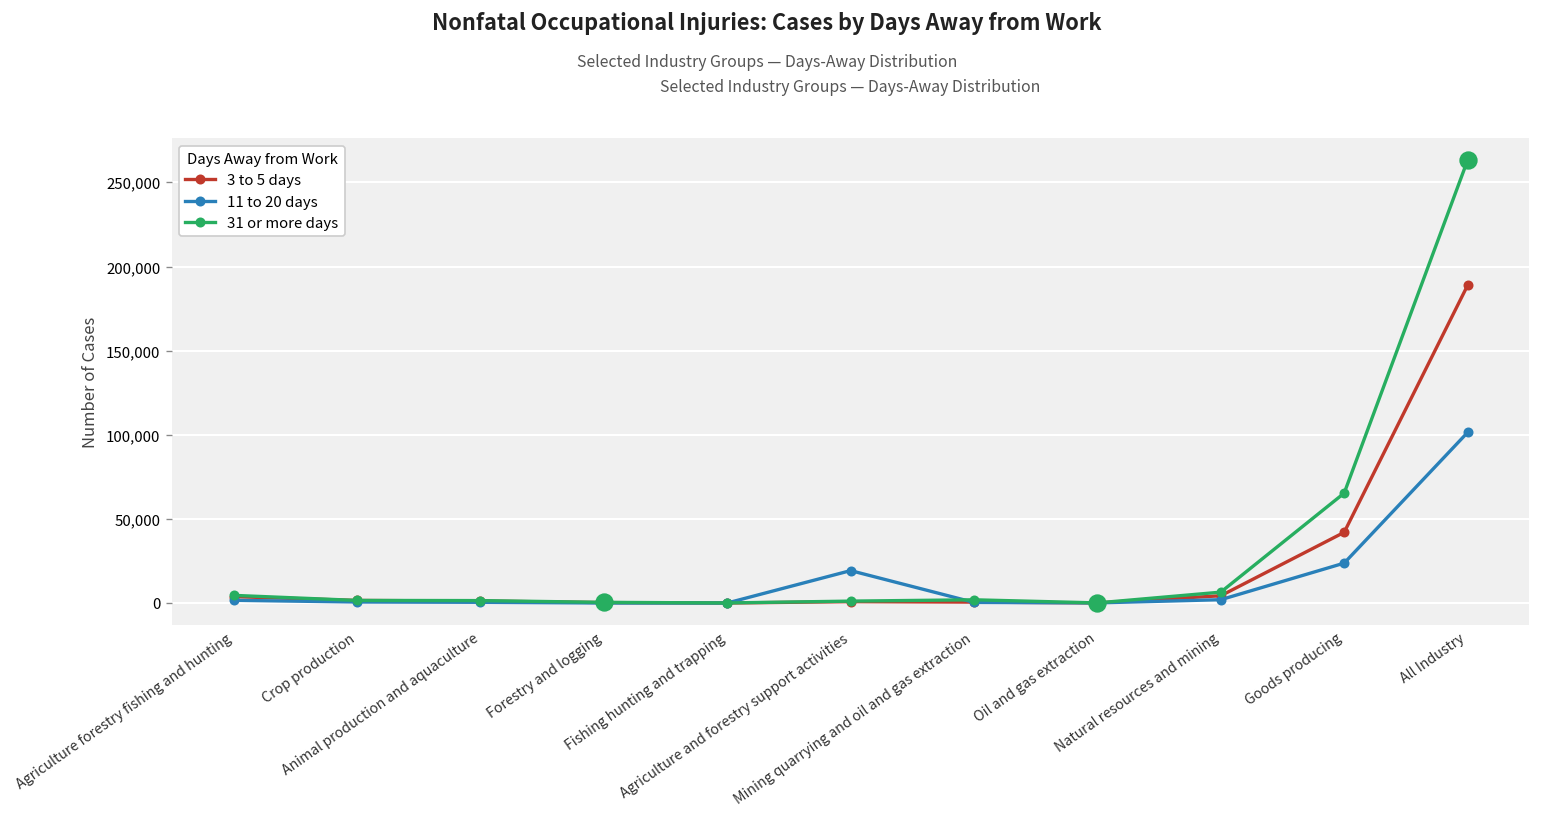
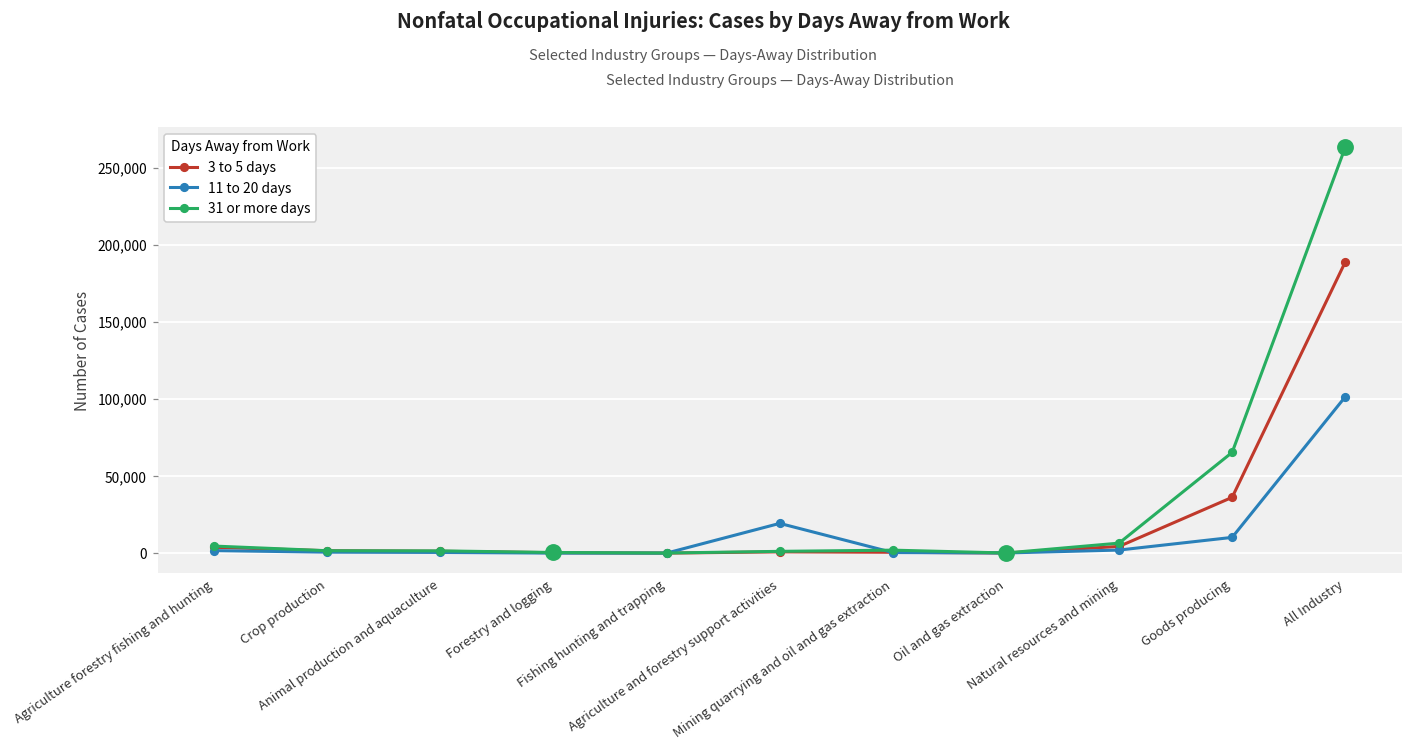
  {
    "3 to 5 days": {
      "Natural resources and mining": "4,000",
-     "Goods producing": "42,000",
+     "Goods producing": "36,000",
      "All Industry": "189,000"
    },
    "11 to 20 days": {
      "Agriculture forestry fishing and hunting": "2,000",
      "Agriculture and forestry support activities": "19,000",
      "Natural resources and mining": "2,000",
-     "Goods producing": "24,000",
+     "Goods producing": "10,000",
      "All Industry": "101,000"
    }
  }
